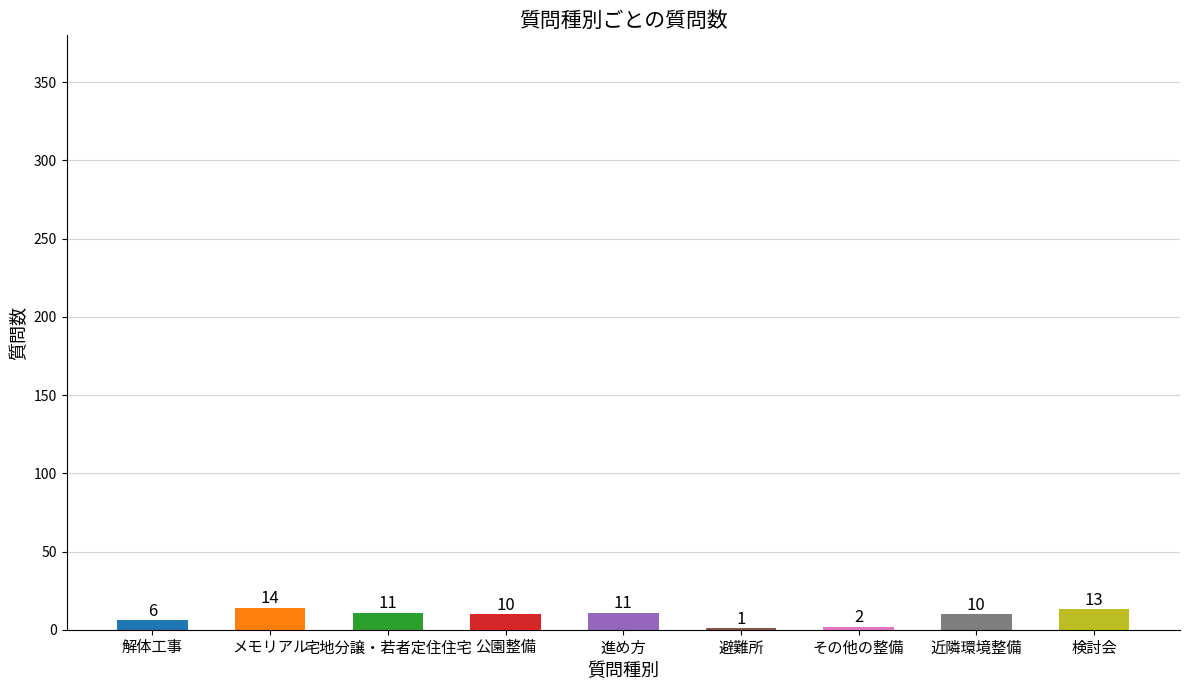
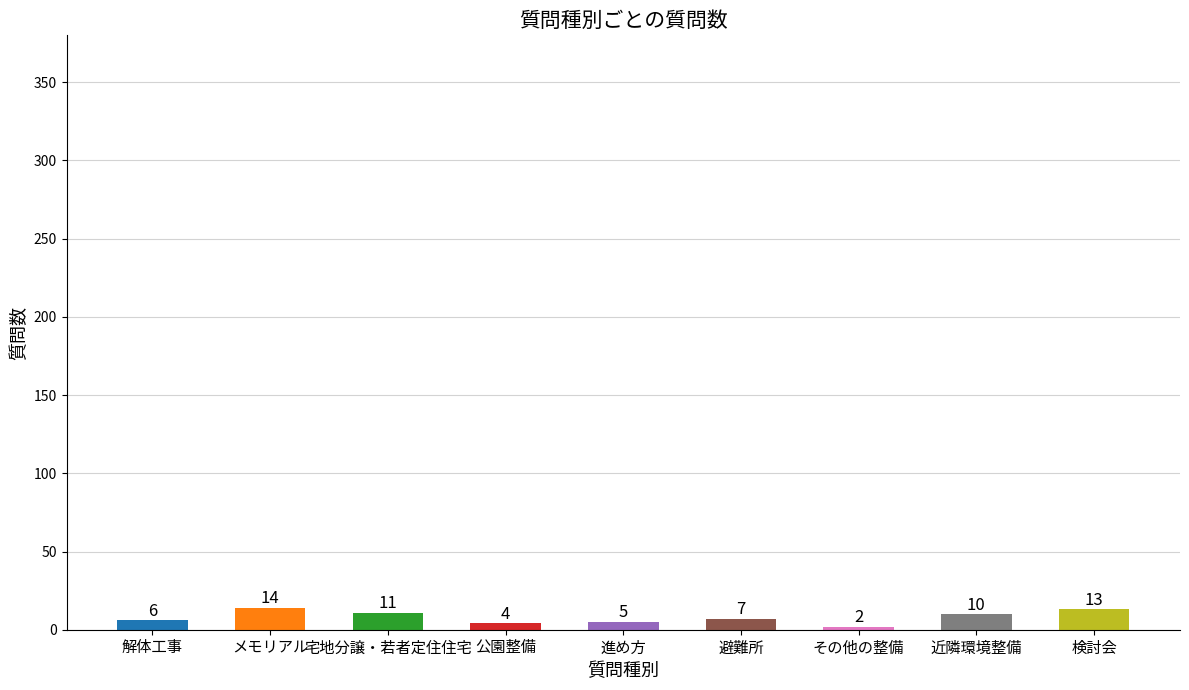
  {
    "解体工事": 6,
    "メモリアル": 14,
    "宅地分譲・若者定住住宅": 11,
-   "公園整備": 10,
-   "進め方": 11,
-   "避難所": 1,
+   "公園整備": 4,
+   "進め方": 5,
+   "避難所": 7,
    "その他の整備": 2,
    "近隣環境整備": 10,
    "検討会": 13
  }
